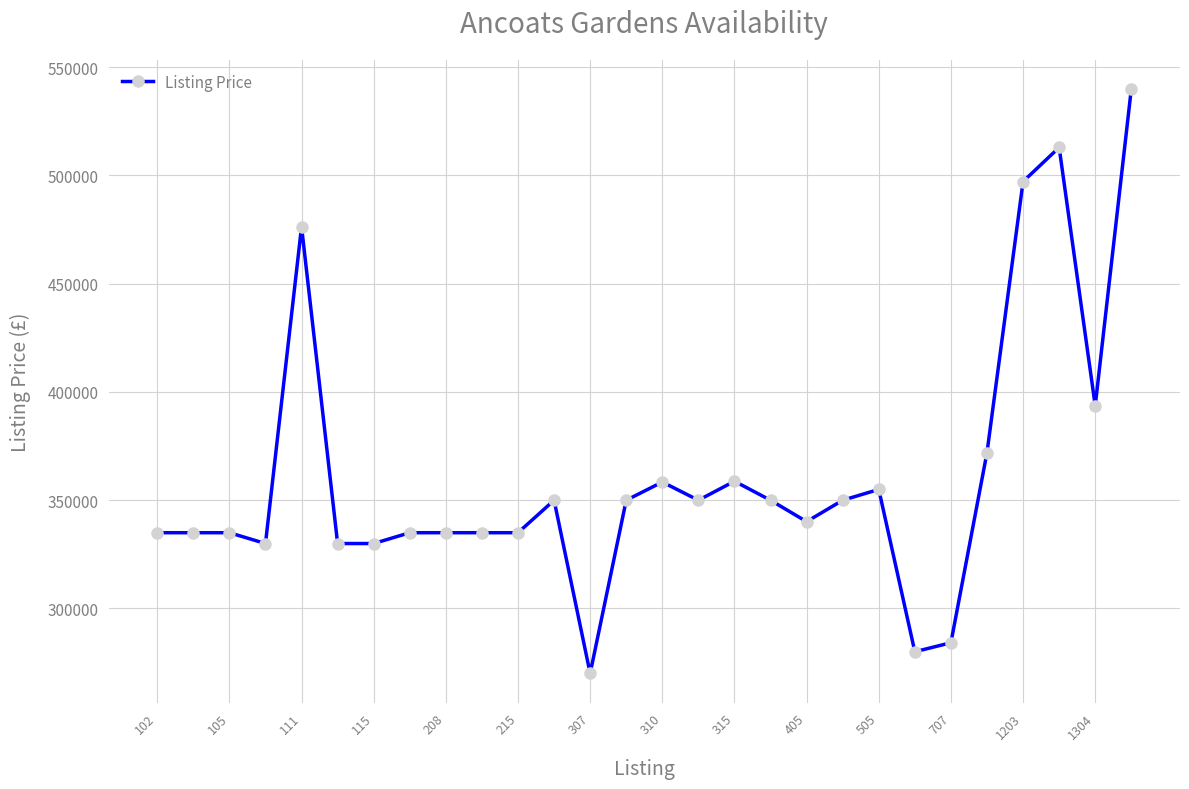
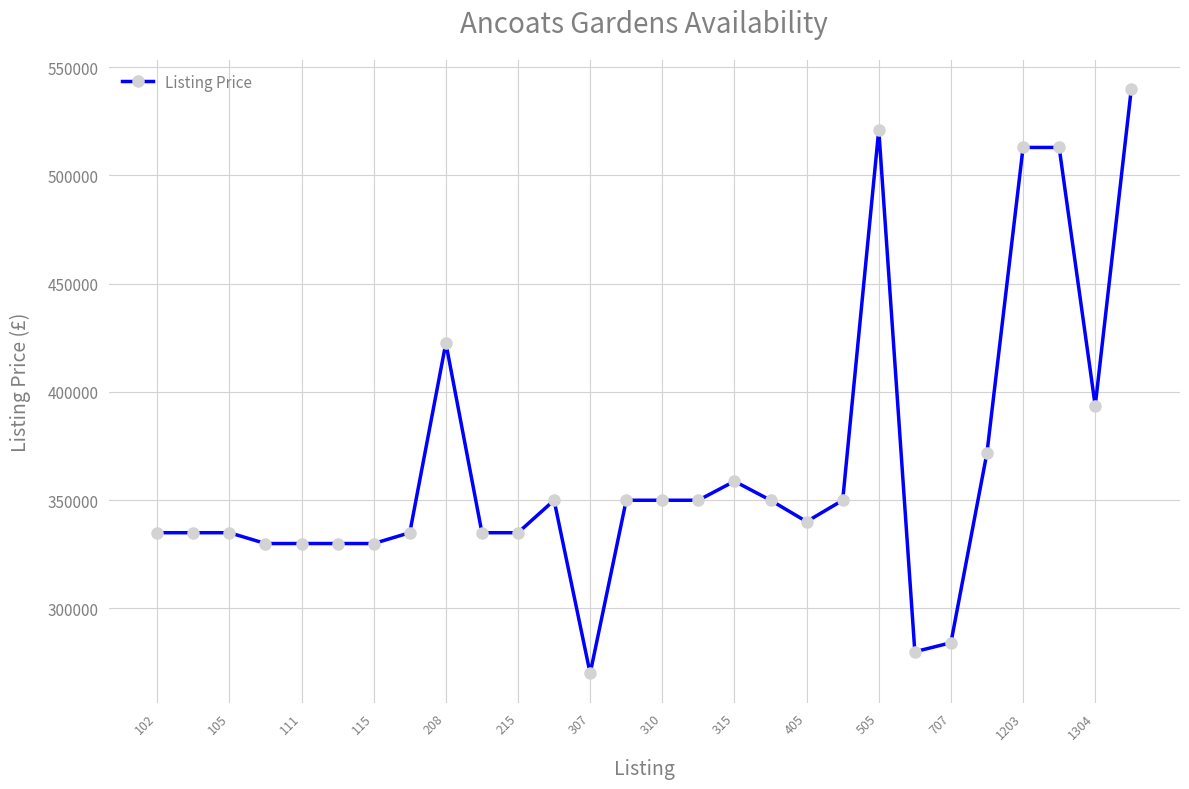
  {
    "102": 335000,
    "105": 335000,
-   "111": 476000,
+   "111": 330000,
    "115": 330000,
-   "208": 335000,
+   "208": 423000,
    "215": 335000,
    "307": 270000,
-   "310": 358000,
+   "310": 350000,
    "315": 359000,
    "405": 340000,
-   "505": 355000,
+   "505": 521000,
    "707": 284000,
-   "1203": 497000,
+   "1203": 513000,
    "1304": 394000
  }
